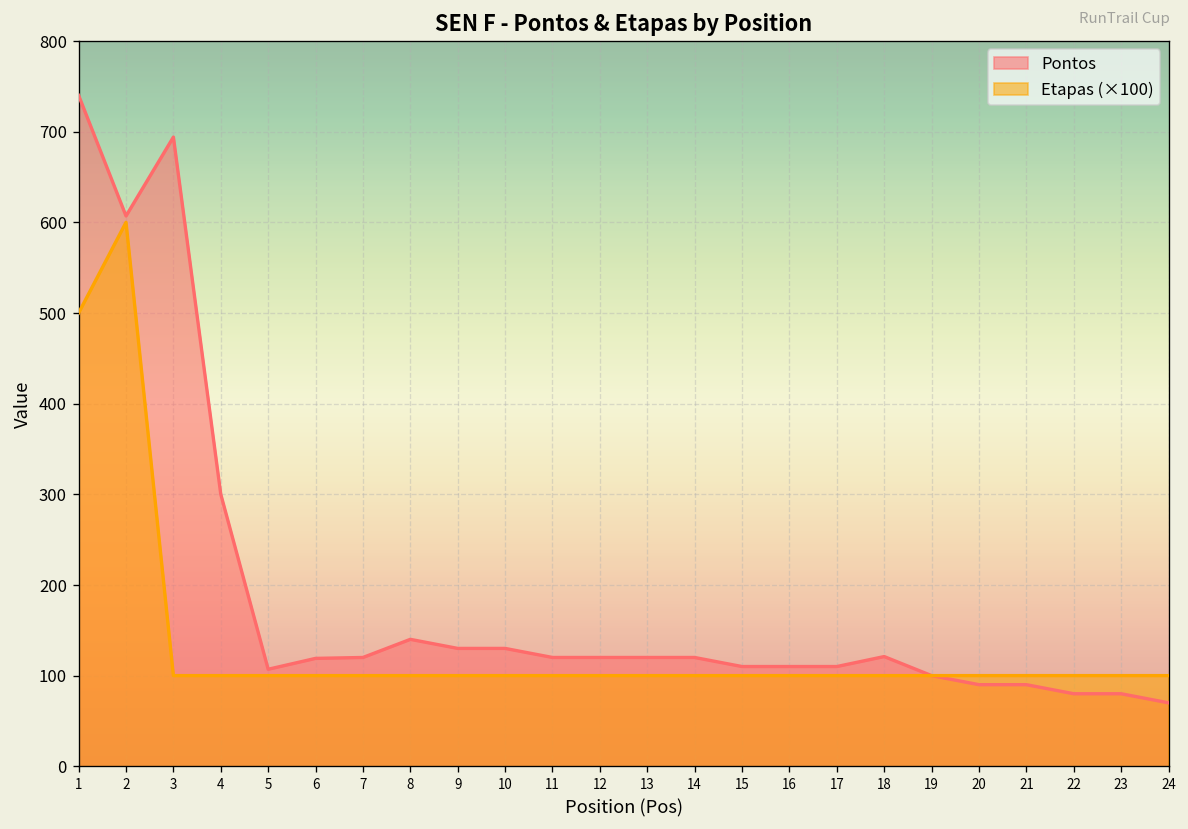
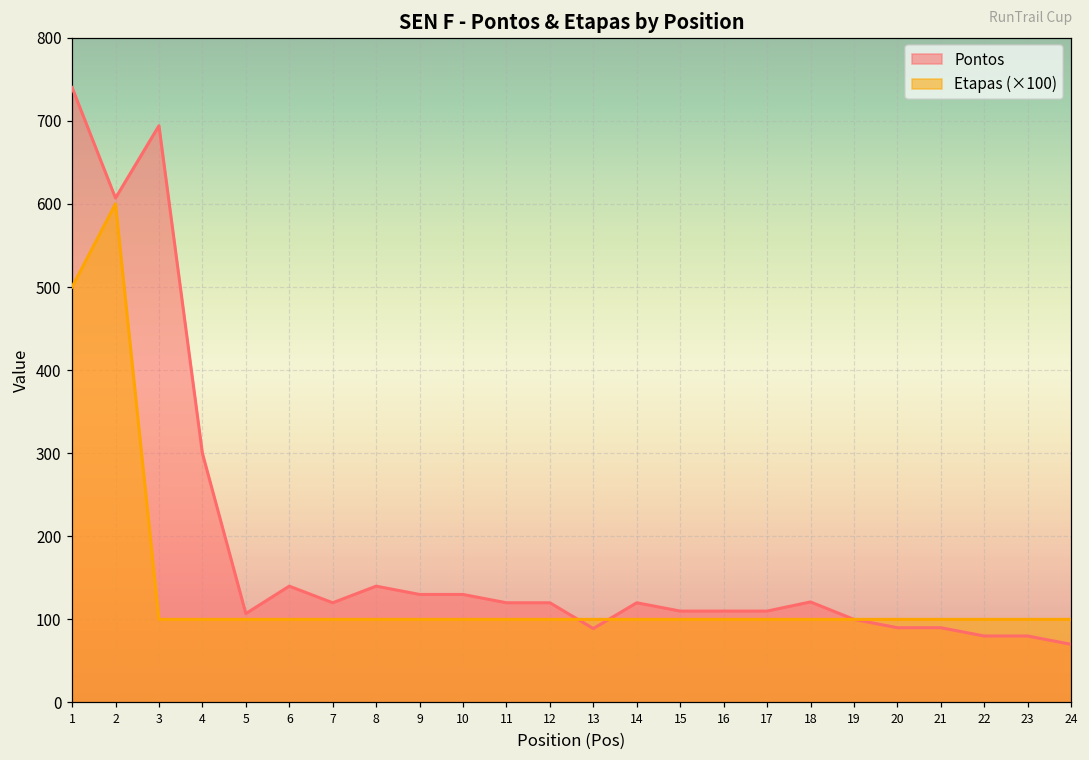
  {
    "Pontos": {
      "1": 740,
      "2": 610,
      "3": 690,
      "4": 300,
      "5": 110,
-     "6": 120,
+     "6": 140,
      "7": 120,
      "8": 140,
      "9": 130,
      "10": 130,
      "11": 120,
      "12": 120,
-     "13": 120,
+     "13": 90,
      "14": 120,
      "15": 110,
      "16": 110,
      "17": 110,
      "18": 120,
      "20": 90,
      "21": 90,
      "22": 80,
      "23": 80,
      "24": 70
    },
    "Etapas (×100)": {
      "1": 500,
      "2": 600,
      "3": 100,
      "4": 100,
      "5": 100,
      "6": 100,
      "7": 100,
      "8": 100,
      "9": 100,
      "10": 100,
      "11": 100,
      "12": 100,
      "13": 100,
      "14": 100,
      "15": 100,
      "16": 100,
      "17": 100,
      "18": 100,
      "20": 100,
      "21": 100,
      "22": 100,
      "23": 100,
      "24": 100
    }
  }
